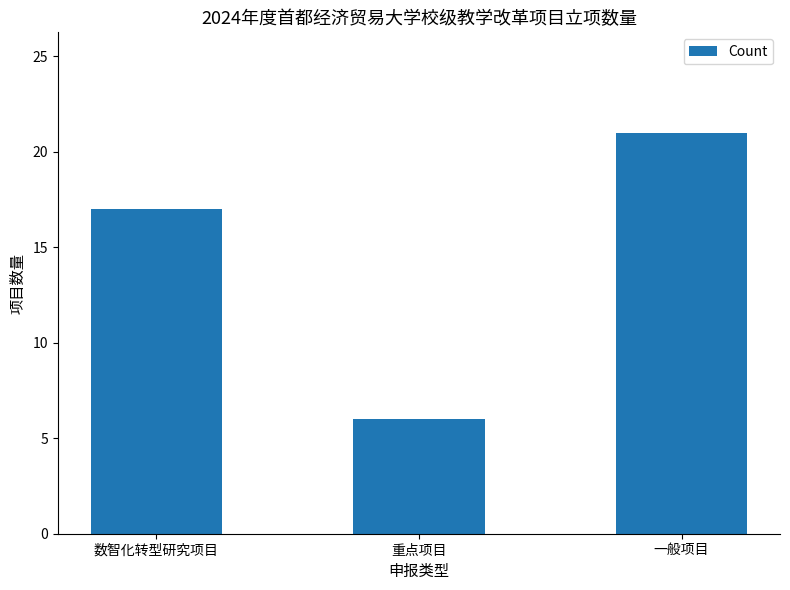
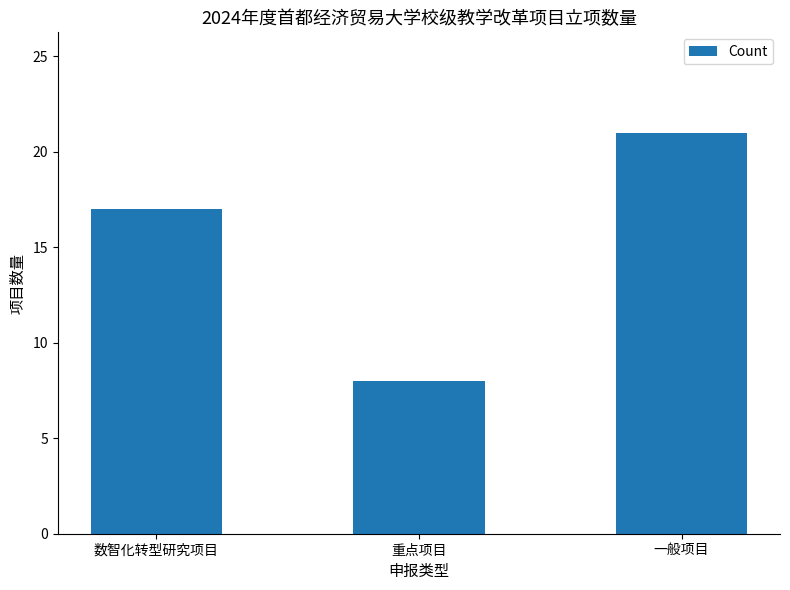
  {
    "数智化转型研究项目": 17,
-   "重点项目": 6,
+   "重点项目": 8,
    "一般项目": 21
  }
